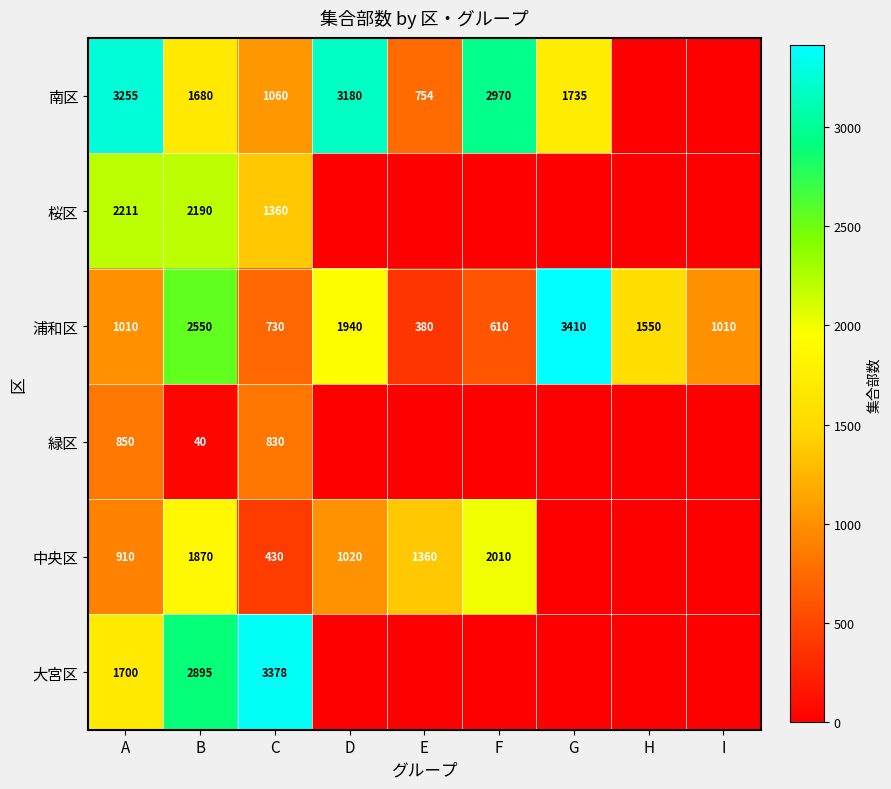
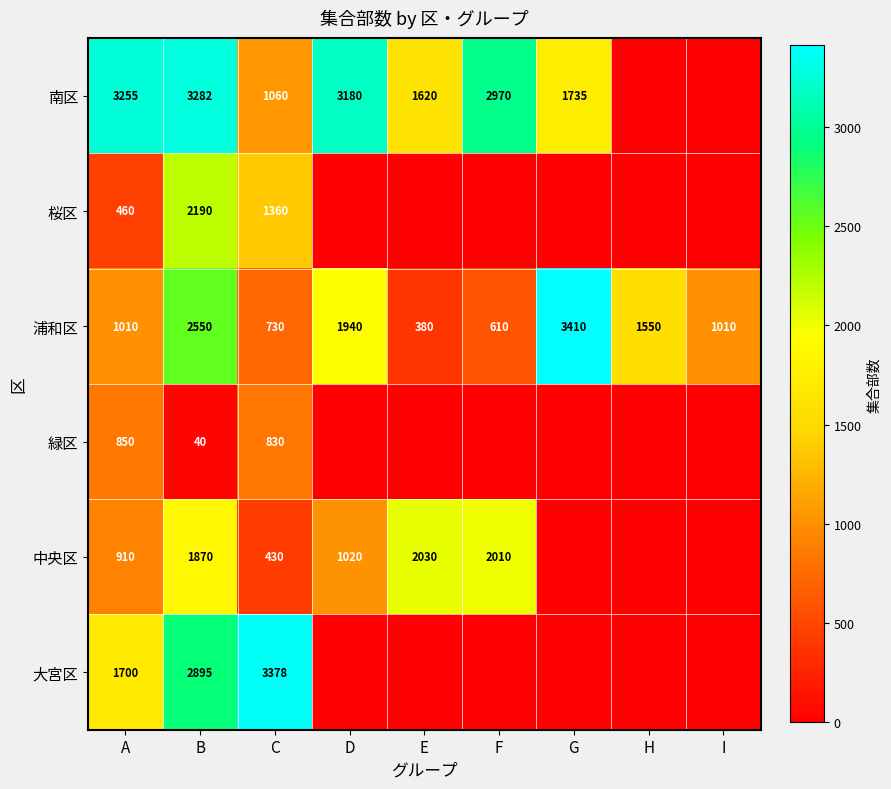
  {
    "南区": {
      "A": 3255,
-     "B": 1680,
+     "B": 3282,
      "C": 1060,
      "D": 3180,
-     "E": 754,
+     "E": 1620,
      "F": 2970,
      "G": 1735
    },
    "桜区": {
-     "A": 2211,
+     "A": 460,
      "B": 2190,
      "C": 1360
    },
    "浦和区": {
      "A": 1010,
      "B": 2550,
      "C": 730,
      "D": 1940,
      "E": 380,
      "F": 610,
      "G": 3410,
      "H": 1550,
      "I": 1010
    },
    "緑区": {
      "A": 850,
      "B": 40,
      "C": 830
    },
    "中央区": {
      "A": 910,
      "B": 1870,
      "C": 430,
      "D": 1020,
-     "E": 1360,
+     "E": 2030,
      "F": 2010
    },
    "大宮区": {
      "A": 1700,
      "B": 2895,
      "C": 3378
    }
  }
